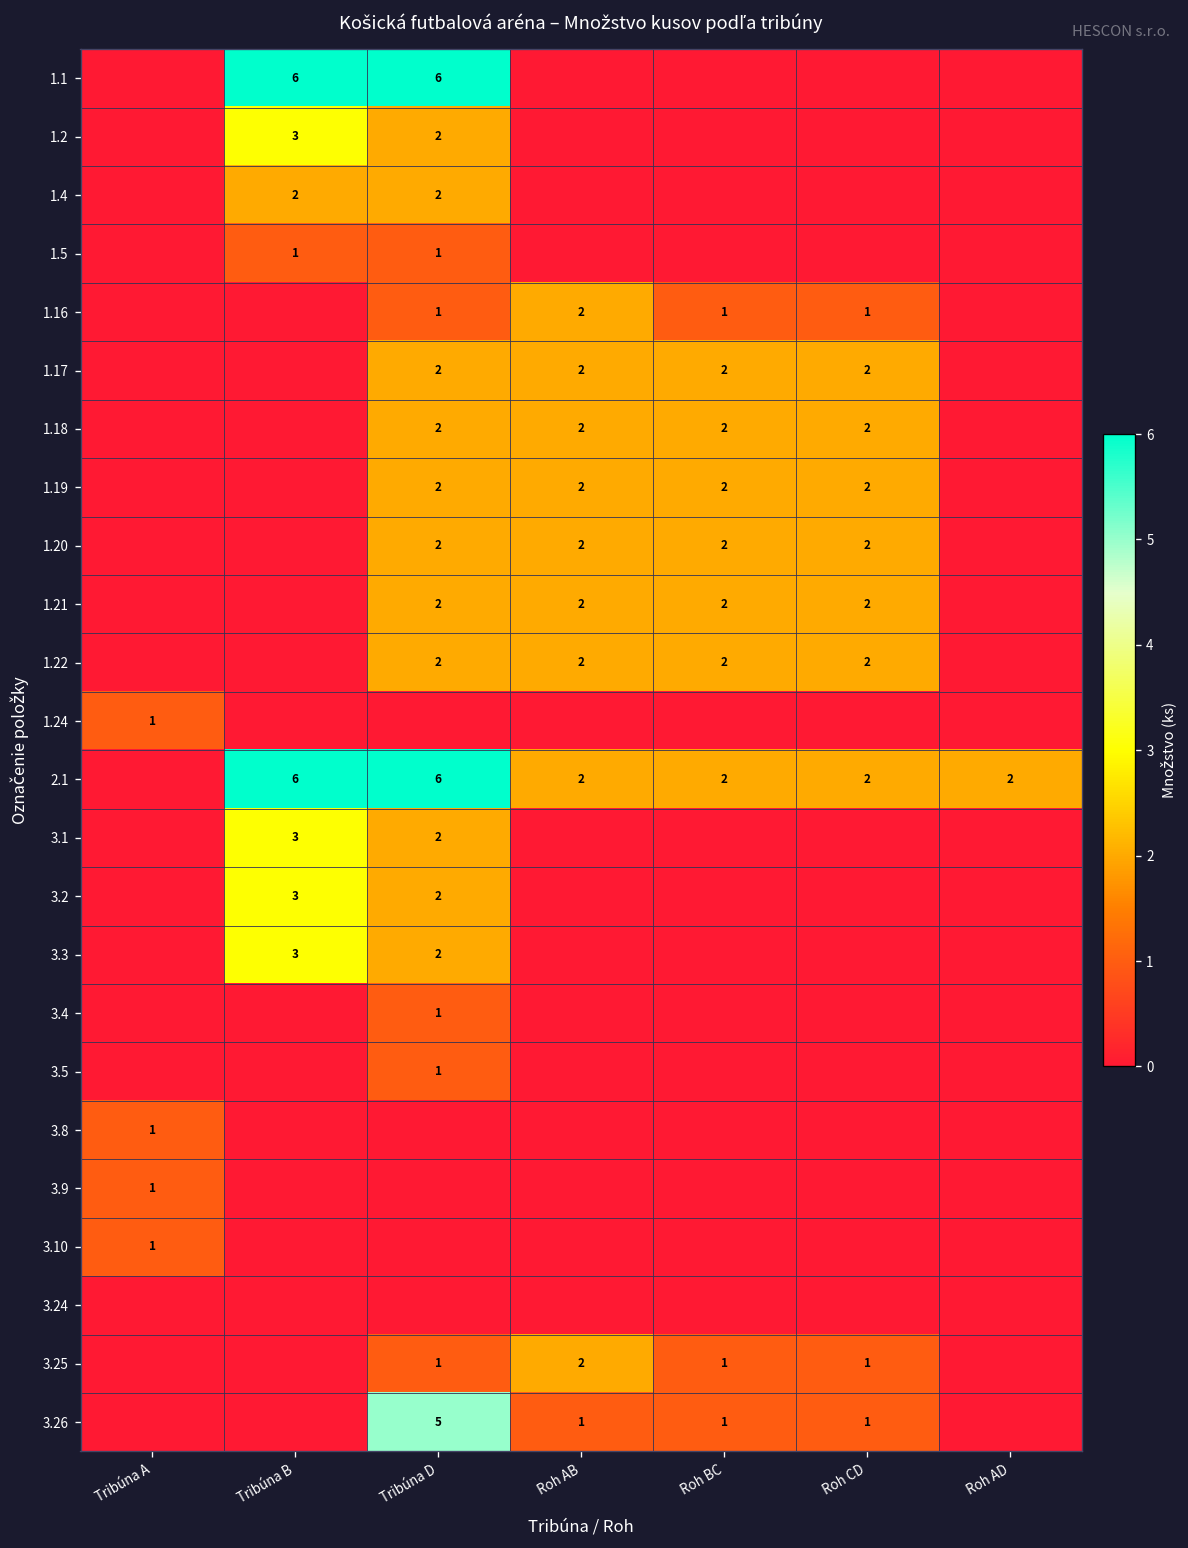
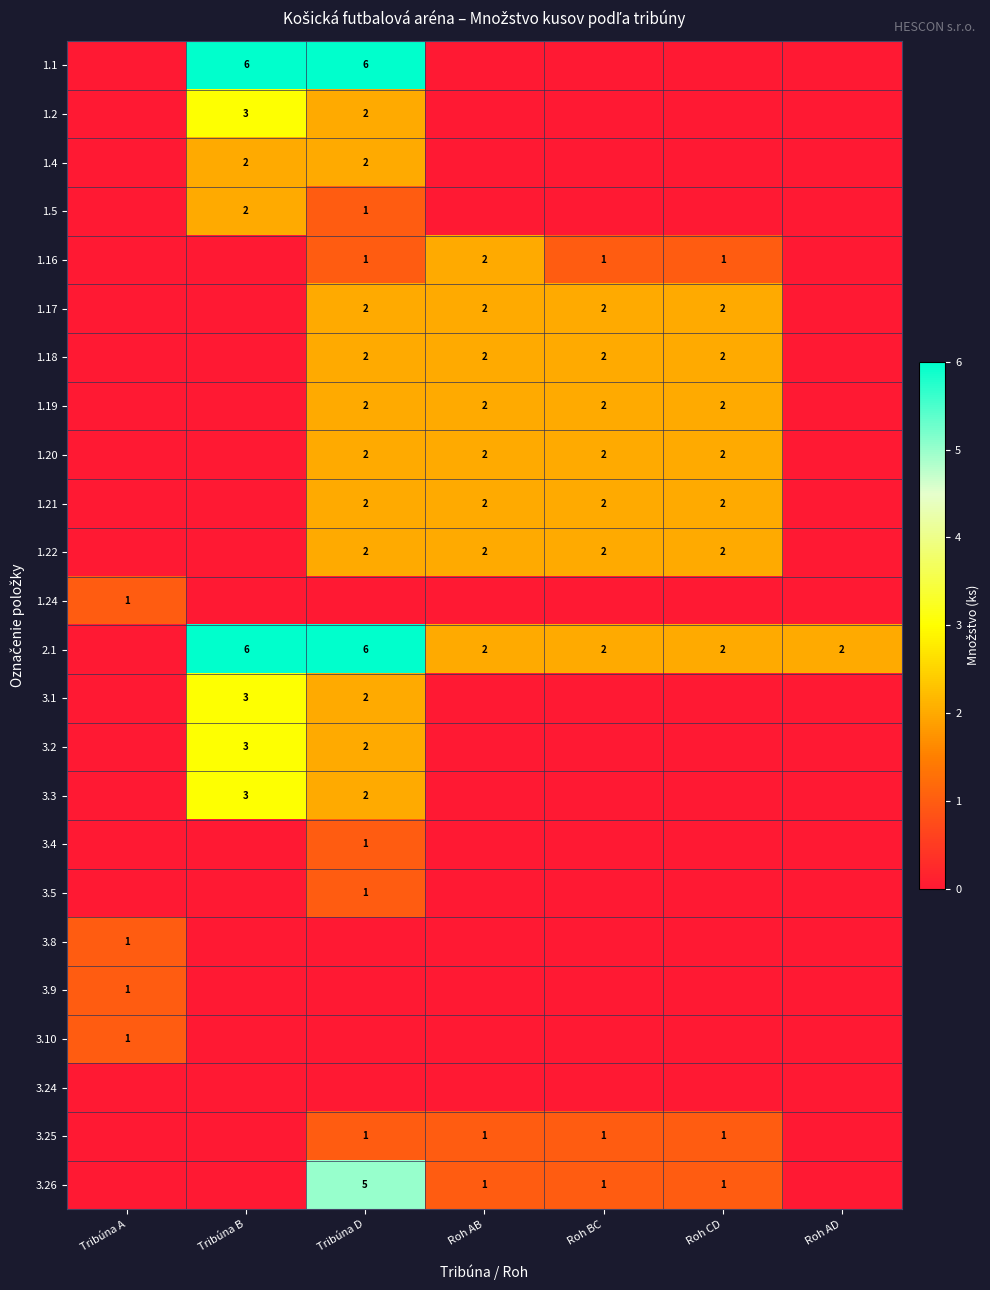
  {
    "1.1": {
      "Tribúna B": 6,
      "Tribúna D": 6
    },
    "1.2": {
      "Tribúna B": 3,
      "Tribúna D": 2
    },
    "1.4": {
      "Tribúna B": 2,
      "Tribúna D": 2
    },
    "1.5": {
-     "Tribúna B": 1,
+     "Tribúna B": 2,
      "Tribúna D": 1
    },
    "1.16": {
      "Tribúna D": 1,
      "Roh AB": 2,
      "Roh BC": 1,
      "Roh CD": 1
    },
    "1.17": {
      "Tribúna D": 2,
      "Roh AB": 2,
      "Roh BC": 2,
      "Roh CD": 2
    },
    "1.18": {
      "Tribúna D": 2,
      "Roh AB": 2,
      "Roh BC": 2,
      "Roh CD": 2
    },
    "1.19": {
      "Tribúna D": 2,
      "Roh AB": 2,
      "Roh BC": 2,
      "Roh CD": 2
    },
    "1.20": {
      "Tribúna D": 2,
      "Roh AB": 2,
      "Roh BC": 2,
      "Roh CD": 2
    },
    "1.21": {
      "Tribúna D": 2,
      "Roh AB": 2,
      "Roh BC": 2,
      "Roh CD": 2
    },
    "1.22": {
      "Tribúna D": 2,
      "Roh AB": 2,
      "Roh BC": 2,
      "Roh CD": 2
    },
    "1.24": {
      "Tribúna A": 1
    },
    "2.1": {
      "Tribúna B": 6,
      "Tribúna D": 6,
      "Roh AB": 2,
      "Roh BC": 2,
      "Roh CD": 2,
      "Roh AD": 2
    },
    "3.1": {
      "Tribúna B": 3,
      "Tribúna D": 2
    },
    "3.2": {
      "Tribúna B": 3,
      "Tribúna D": 2
    },
    "3.3": {
      "Tribúna B": 3,
      "Tribúna D": 2
    },
    "3.4": {
      "Tribúna D": 1
    },
    "3.5": {
      "Tribúna D": 1
    },
    "3.8": {
      "Tribúna A": 1
    },
    "3.9": {
      "Tribúna A": 1
    },
    "3.10": {
      "Tribúna A": 1
    },
    "3.25": {
      "Tribúna D": 1,
-     "Roh AB": 2,
+     "Roh AB": 1,
      "Roh BC": 1,
      "Roh CD": 1
    },
    "3.26": {
      "Tribúna D": 5,
      "Roh AB": 1,
      "Roh BC": 1,
      "Roh CD": 1
    }
  }
